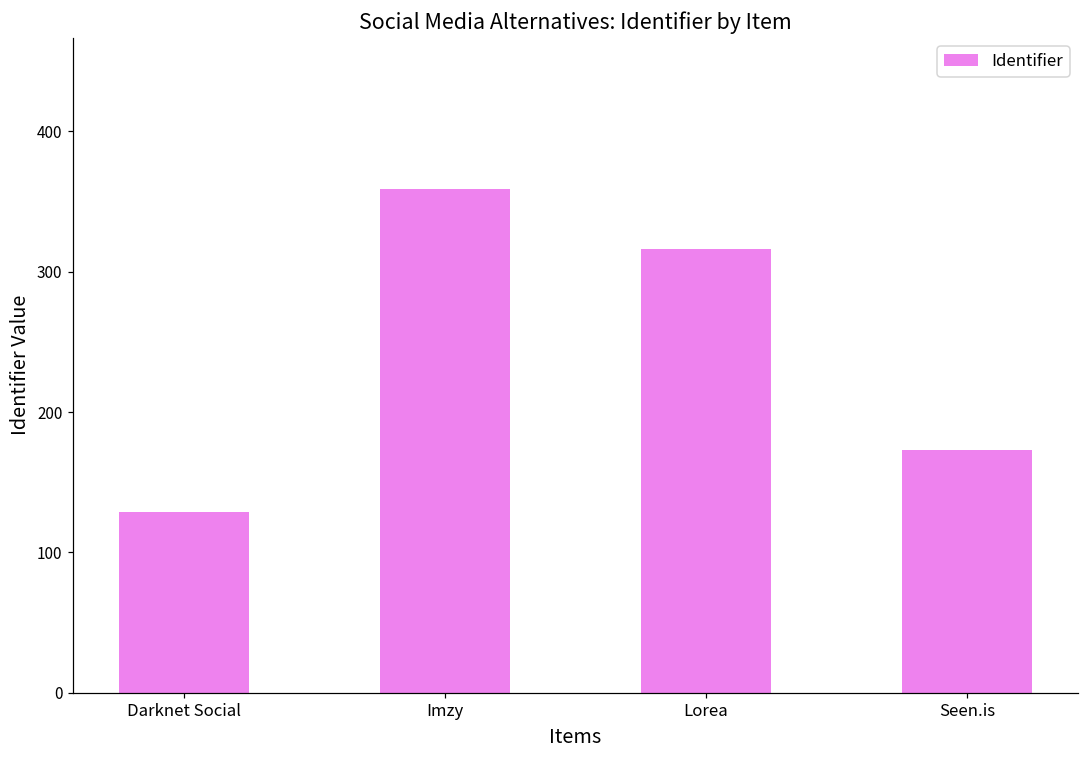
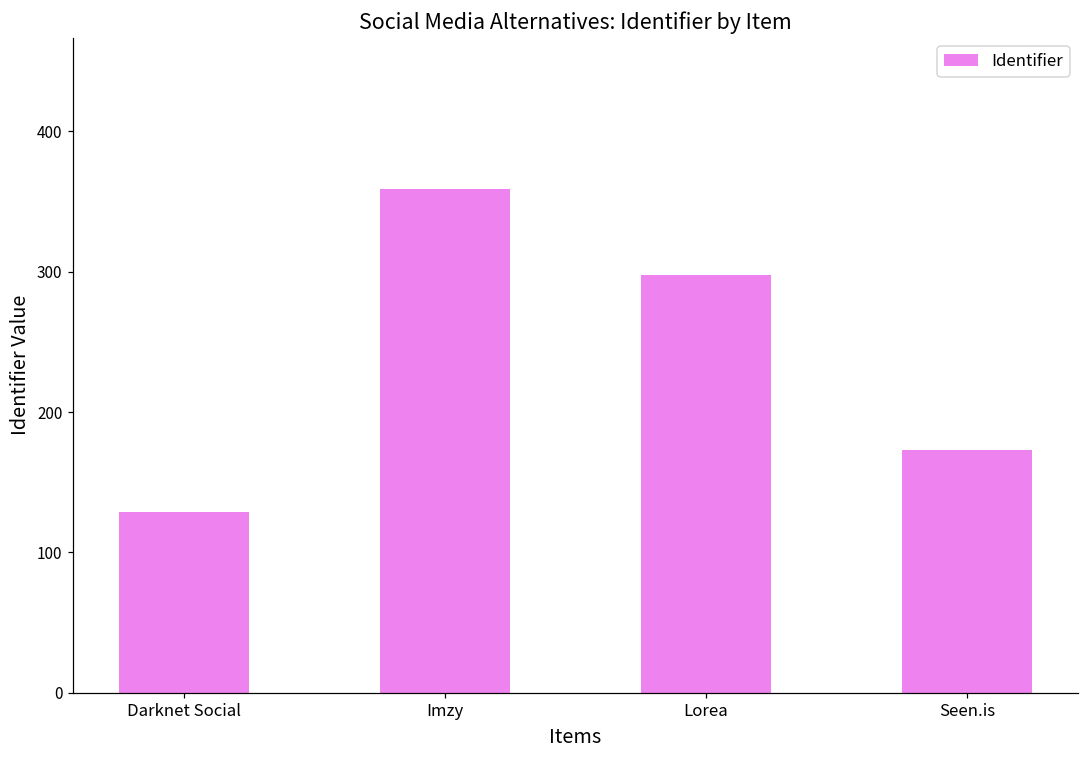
  {
    "Darknet Social": 129,
    "Imzy": 359,
-   "Lorea": 316,
+   "Lorea": 298,
    "Seen.is": 173
  }
